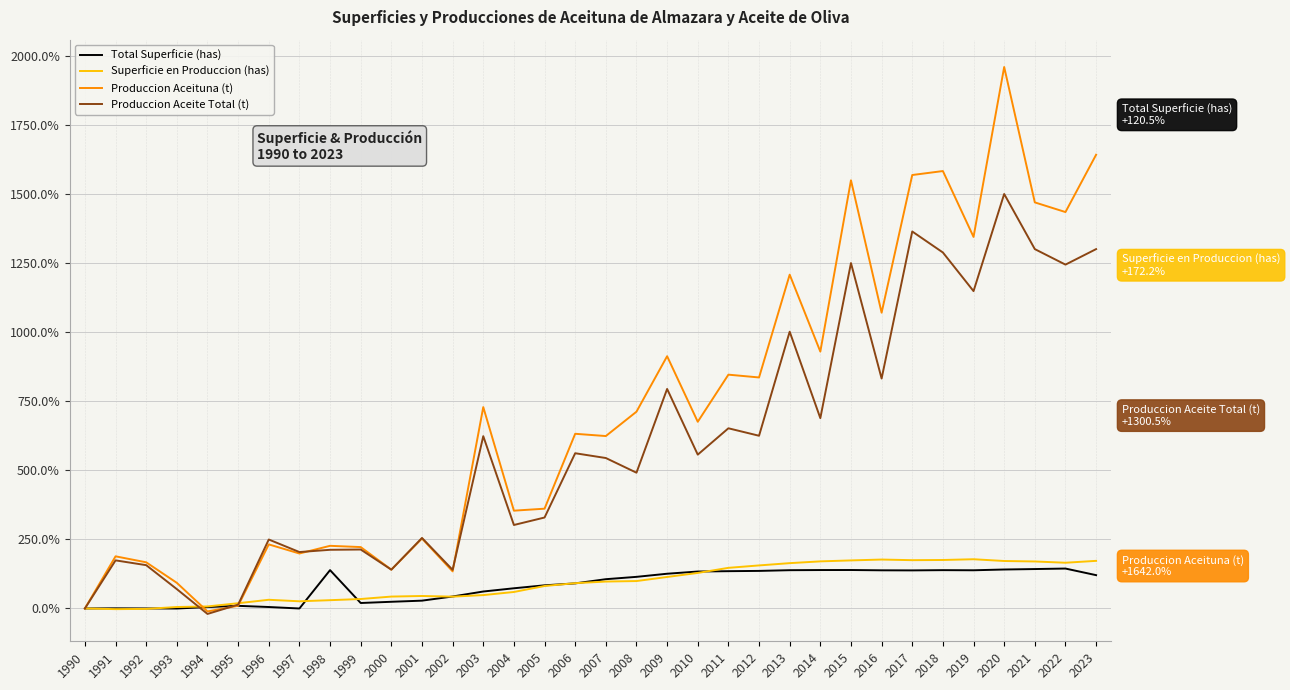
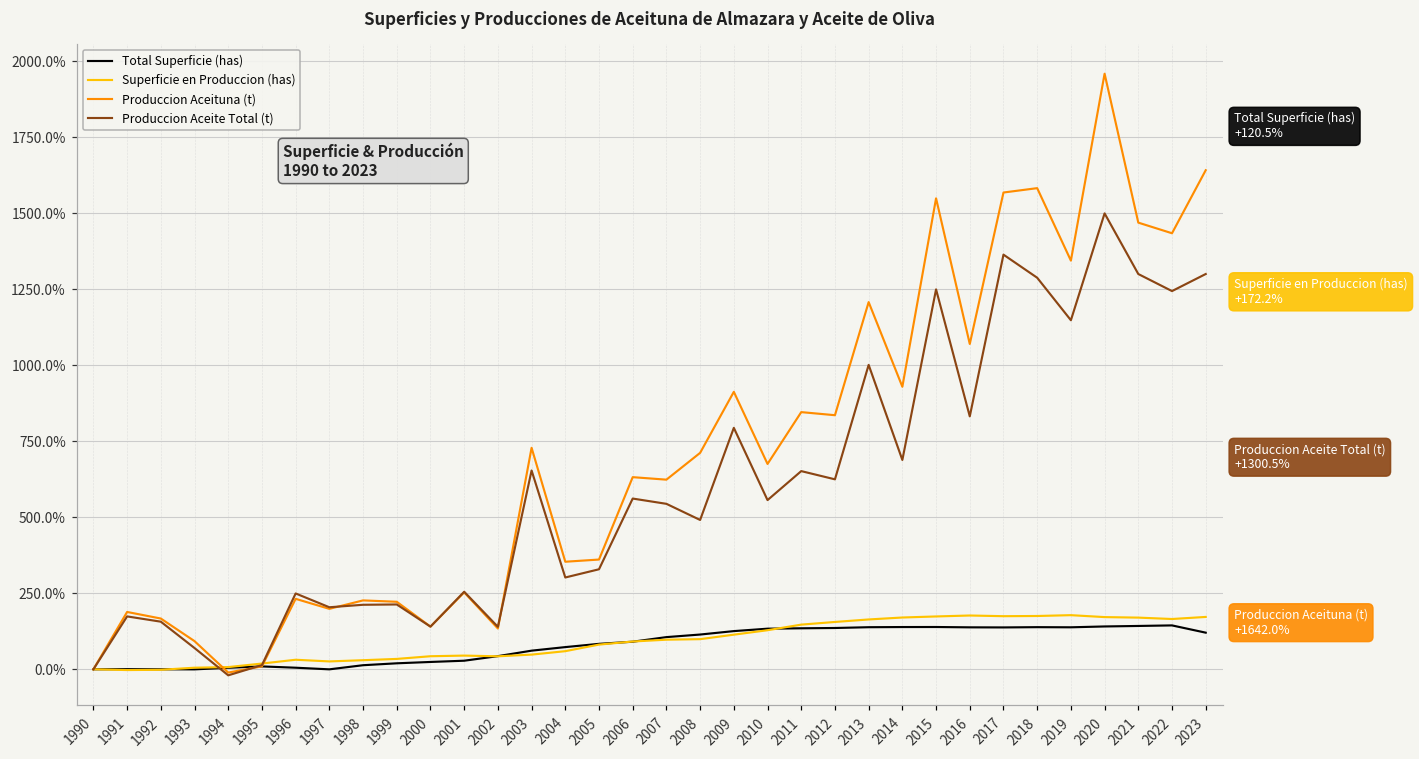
  {
    "Total Superficie (has)": {
      "1996": "10%",
      "1997": "0%",
-     "1998": "140%",
+     "1998": "10%",
      "1999": "20%",
      "2000": "20%",
      "2001": "30%",
      "2003": "60%",
      "2004": "70%",
      "2008": "110%",
      "2009": "130%",
      "2011": "130%",
      "2012": "140%",
      "2013": "140%",
      "2014": "140%",
      "2015": "140%",
      "2016": "140%",
      "2017": "140%",
      "2018": "140%",
      "2019": "140%",
      "2020": "140%",
      "2021": "140%",
      "2022": "140%",
      "2023": "120%"
    },
    "Produccion Aceite Total (t)": {
      "1991": "170%",
      "1992": "160%",
      "1993": "70%",
      "1996": "250%",
      "1998": "210%",
-     "2003": "620%",
+     "2003": "650%",
      "2004": "300%",
      "2005": "330%",
      "2006": "560%",
      "2007": "540%",
      "2008": "490%",
      "2009": "790%",
      "2010": "560%",
      "2011": "650%",
      "2012": "630%",
      "2013": "1000%",
      "2014": "690%",
      "2015": "1250%",
      "2016": "830%",
      "2017": "1360%",
      "2018": "1290%",
      "2019": "1150%",
      "2020": "1500%",
      "2021": "1300%",
      "2022": "1240%",
      "2023": "1300%"
    }
  }
